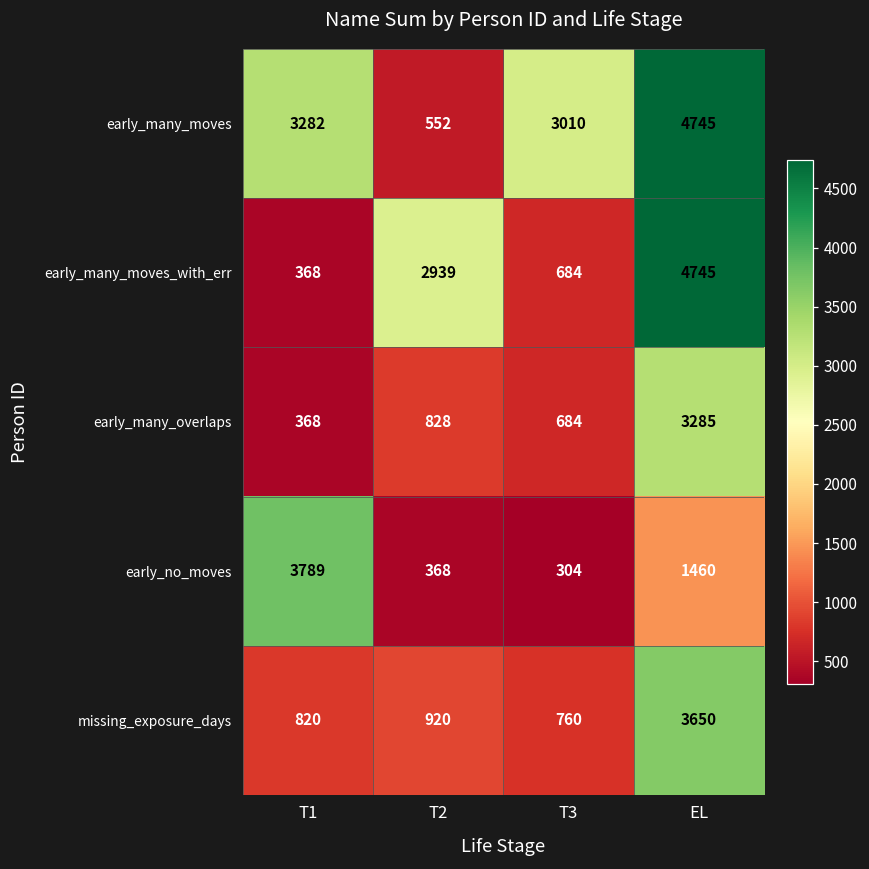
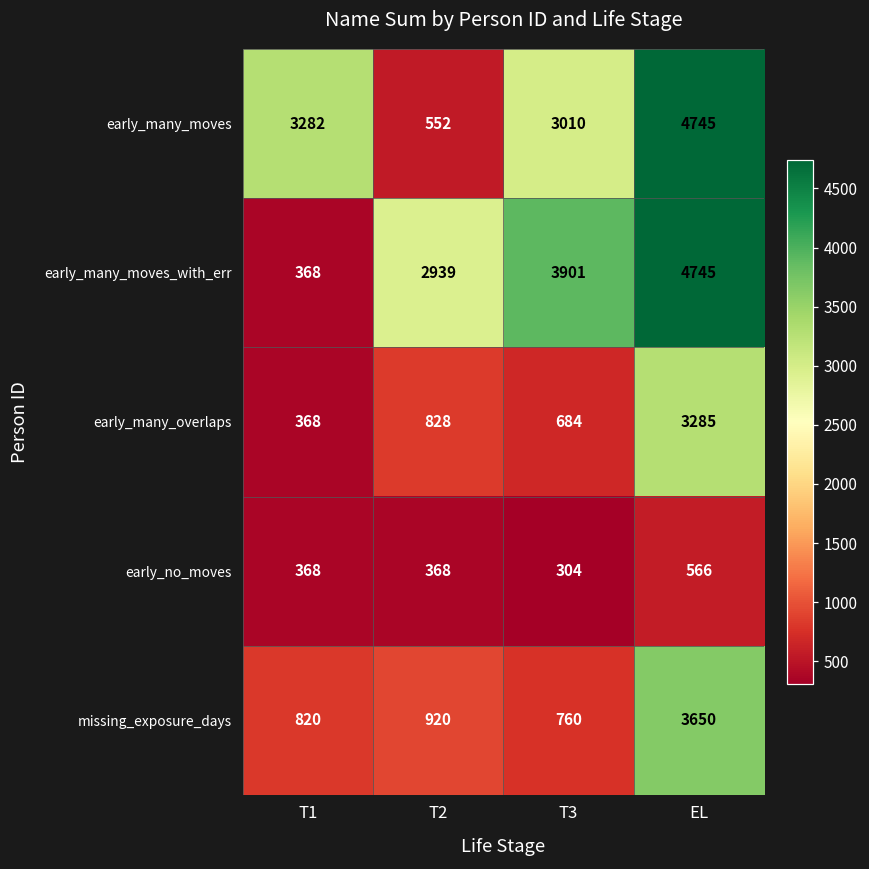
  {
    "early_many_moves": {
      "T1": 3282,
      "T2": 552,
      "T3": 3010,
      "EL": 4745
    },
    "early_many_moves_with_err": {
      "T1": 368,
      "T2": 2939,
-     "T3": 684,
+     "T3": 3901,
      "EL": 4745
    },
    "early_many_overlaps": {
      "T1": 368,
      "T2": 828,
      "T3": 684,
      "EL": 3285
    },
    "early_no_moves": {
-     "T1": 3789,
+     "T1": 368,
      "T2": 368,
      "T3": 304,
-     "EL": 1460
+     "EL": 566
    },
    "missing_exposure_days": {
      "T1": 820,
      "T2": 920,
      "T3": 760,
      "EL": 3650
    }
  }
